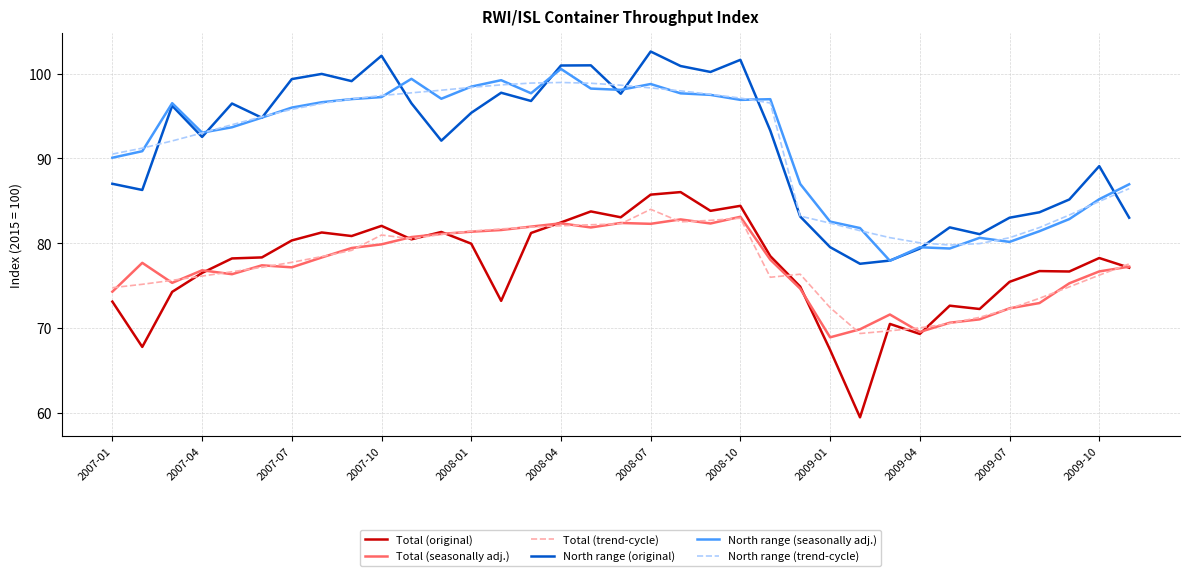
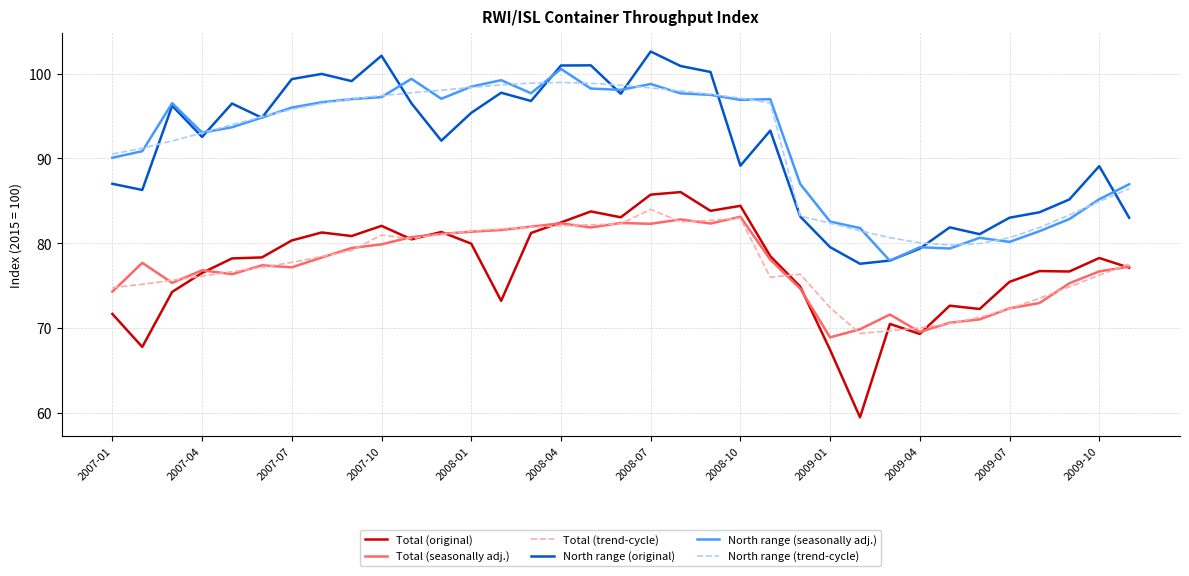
  {
    "Total (original)": {
-     "2007-01": 73,
+     "2007-01": 72,
      "2007-04": 77,
      "2007-07": 80,
      "2007-10": 82,
      "2008-01": 80,
      "2008-07": 86,
      "2008-10": 84,
      "2009-01": 67,
      "2009-07": 75,
      "2009-10": 78
    },
    "Total (seasonally adj.)": {
      "2007-01": 74,
      "2007-04": 77,
      "2007-07": 77,
      "2007-10": 80,
      "2008-07": 82,
      "2009-01": 69,
      "2009-10": 77
    },
    "Total (trend-cycle)": {
      "2007-01": 75,
      "2007-04": 76,
      "2007-07": 78,
      "2007-10": 81,
      "2008-07": 84,
      "2009-01": 72,
      "2009-04": 70,
      "2009-10": 76
    },
    "North range (original)": {
      "2007-01": 87,
      "2007-04": 93,
      "2007-07": 99,
      "2007-10": 102,
      "2008-01": 95,
      "2008-04": 101,
      "2008-07": 103,
-     "2008-10": 102,
+     "2008-10": 89,
      "2009-01": 80,
      "2009-07": 83,
      "2009-10": 89
    },
    "North range (seasonally adj.)": {
      "2007-01": 90,
      "2008-04": 101,
      "2008-07": 99,
      "2009-07": 80
    },
    "North range (trend-cycle)": {
      "2007-01": 91,
      "2008-04": 99,
      "2008-07": 98,
      "2009-04": 80,
      "2009-07": 81
    }
  }
